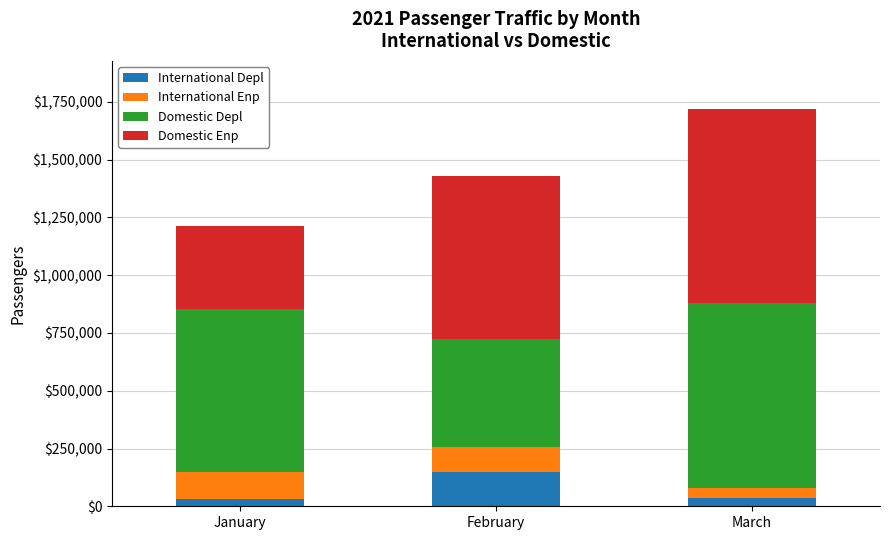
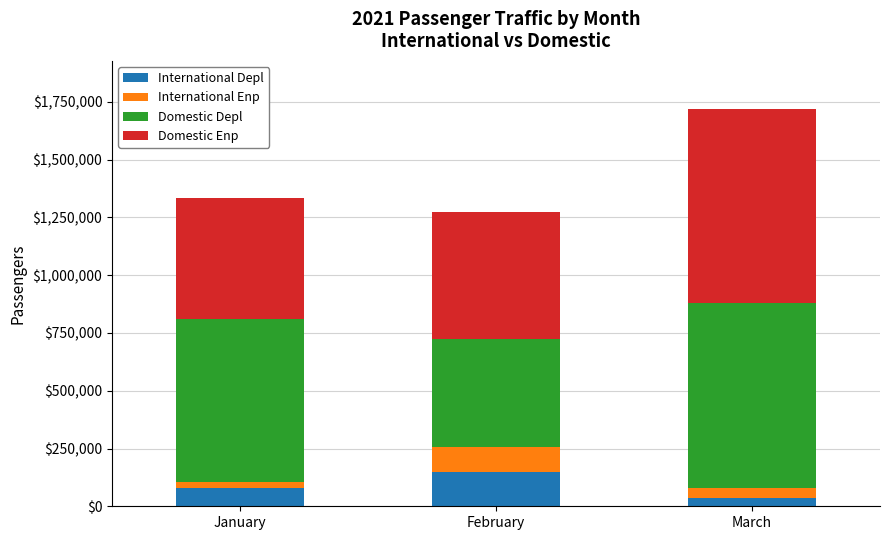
  {
    "International Depl": {
-     "January": "$30,000",
+     "January": "$80,000",
      "February": "$150,000",
      "March": "$40,000"
    },
    "International Enp": {
-     "January": "$120,000",
+     "January": "$30,000",
      "February": "$110,000",
      "March": "$40,000"
    },
    "Domestic Depl": {
      "January": "$700,000",
      "February": "$460,000",
      "March": "$800,000"
    },
    "Domestic Enp": {
-     "January": "$360,000",
-     "February": "$710,000",
+     "January": "$520,000",
+     "February": "$550,000",
      "March": "$840,000"
    }
  }
